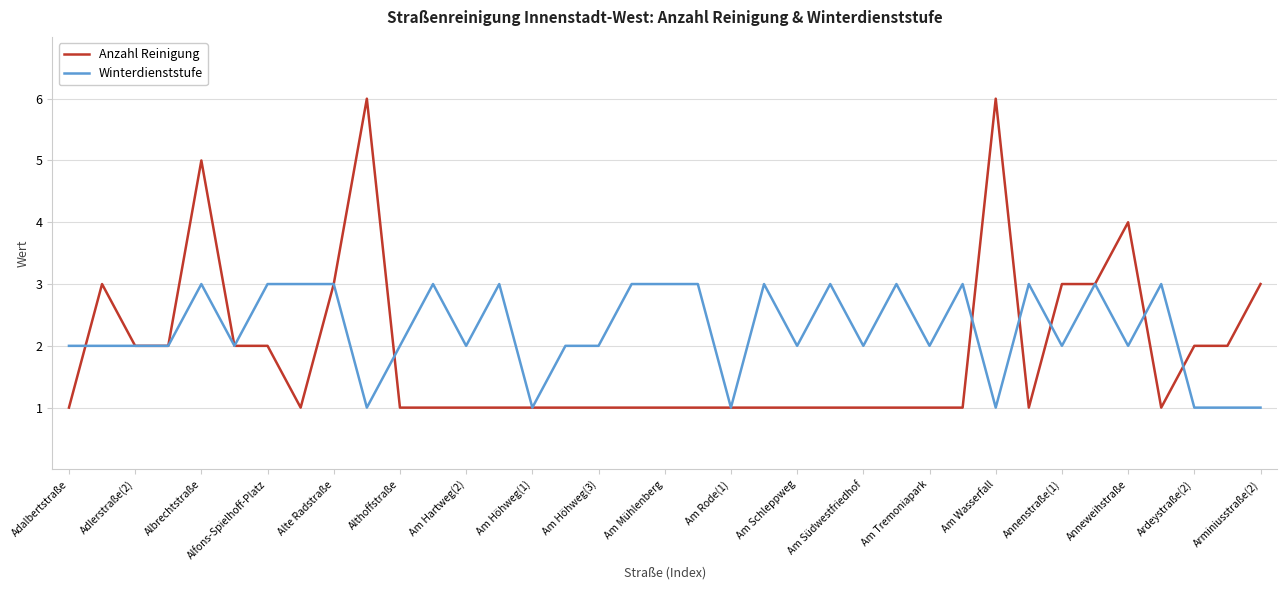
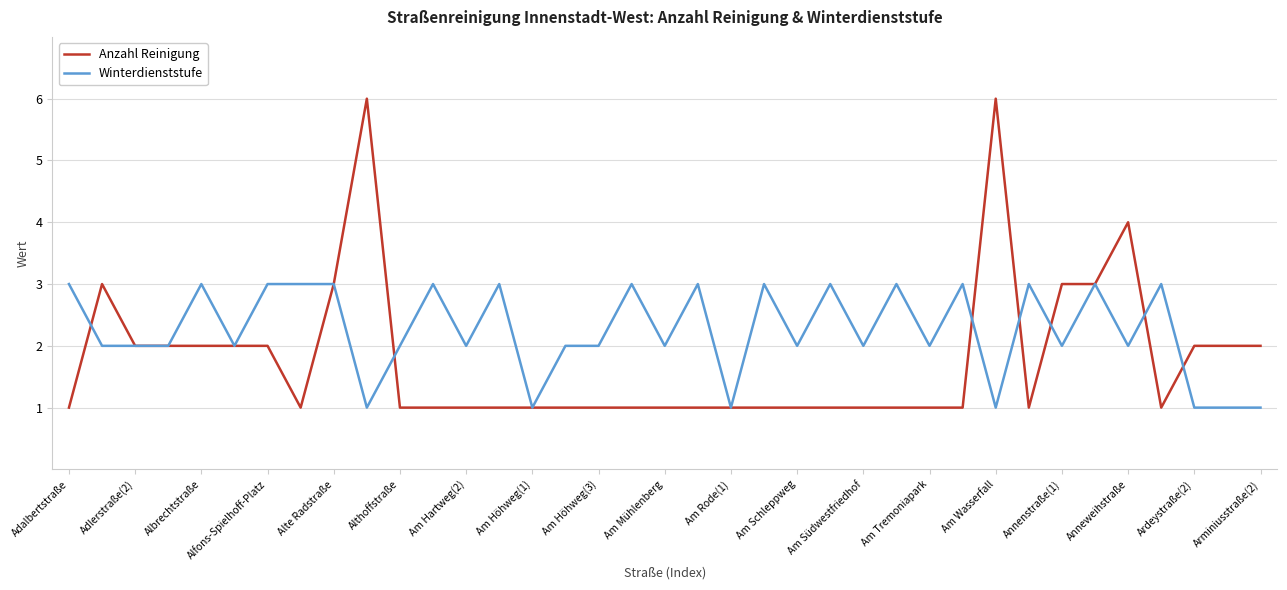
  {
    "Anzahl Reinigung": {
      "Adalbertstraße": 1,
-     "Albrechtstraße": 5,
+     "Albrechtstraße": 2,
      "Alfons-Spielhoff-Platz": 2,
      "Althoffstraße": 1,
      "Am Hartweg(2)": 1,
      "Am Höhweg(3)": 1,
      "Am Mühlenberg": 1,
      "Am Schleppweg": 1,
      "Am Südwestfriedhof": 1,
      "Am Tremoniapark": 1,
      "Am Wasserfall": 6,
      "Annenstraße(1)": 3,
      "Anneweihstraße": 4,
      "Ardeystraße(2)": 2,
-     "Arminiusstraße(2)": 3
+     "Arminiusstraße(2)": 2
    },
    "Winterdienststufe": {
-     "Adalbertstraße": 2,
+     "Adalbertstraße": 3,
      "Albrechtstraße": 3,
      "Alfons-Spielhoff-Platz": 3,
      "Althoffstraße": 2,
      "Am Hartweg(2)": 2,
      "Am Höhweg(3)": 2,
-     "Am Mühlenberg": 3,
+     "Am Mühlenberg": 2,
      "Am Schleppweg": 2,
      "Am Südwestfriedhof": 2,
      "Am Tremoniapark": 2,
      "Am Wasserfall": 1,
      "Annenstraße(1)": 2,
      "Anneweihstraße": 2,
      "Ardeystraße(2)": 1,
      "Arminiusstraße(2)": 1
    }
  }
